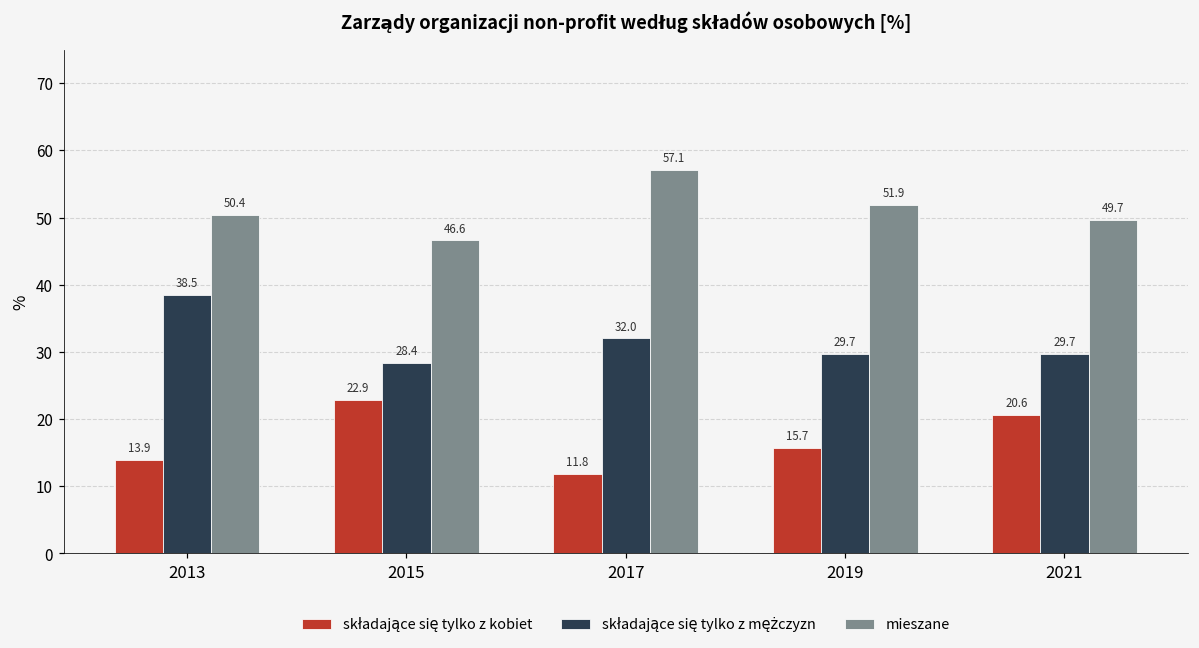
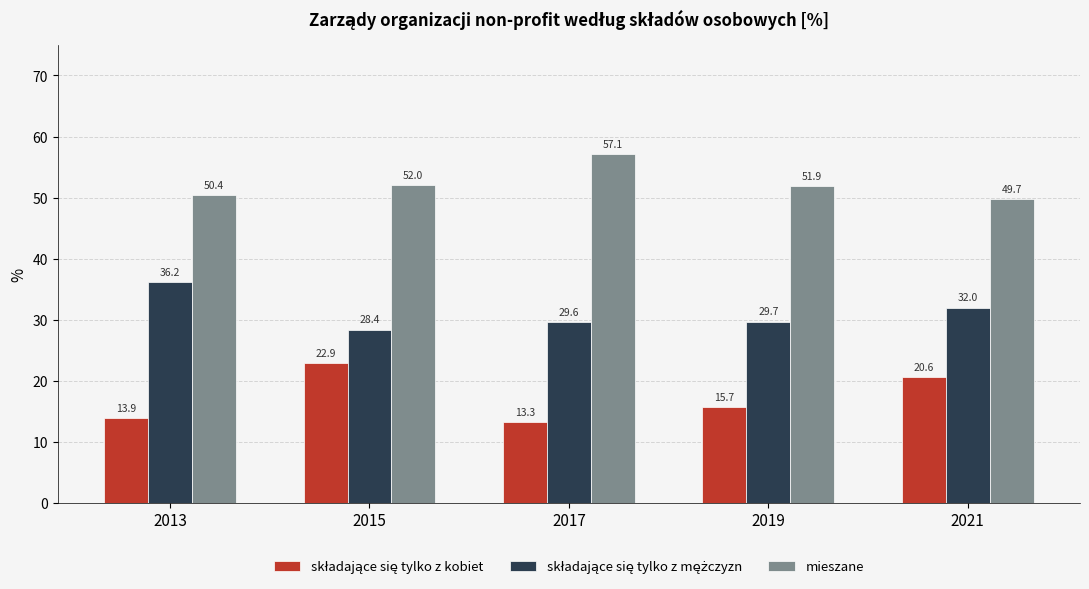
  {
    "składające się tylko z kobiet": {
      "2013": 13.9,
      "2015": 22.9,
-     "2017": 11.8,
+     "2017": 13.3,
      "2019": 15.7,
      "2021": 20.6
    },
    "składające się tylko z mężczyzn": {
-     "2013": 38.5,
+     "2013": 36.2,
      "2015": 28.4,
-     "2017": 32.0,
+     "2017": 29.6,
      "2019": 29.7,
-     "2021": 29.7
+     "2021": 32.0
    },
    "mieszane": {
      "2013": 50.4,
-     "2015": 46.6,
+     "2015": 52.0,
      "2017": 57.1,
      "2019": 51.9,
      "2021": 49.7
    }
  }
